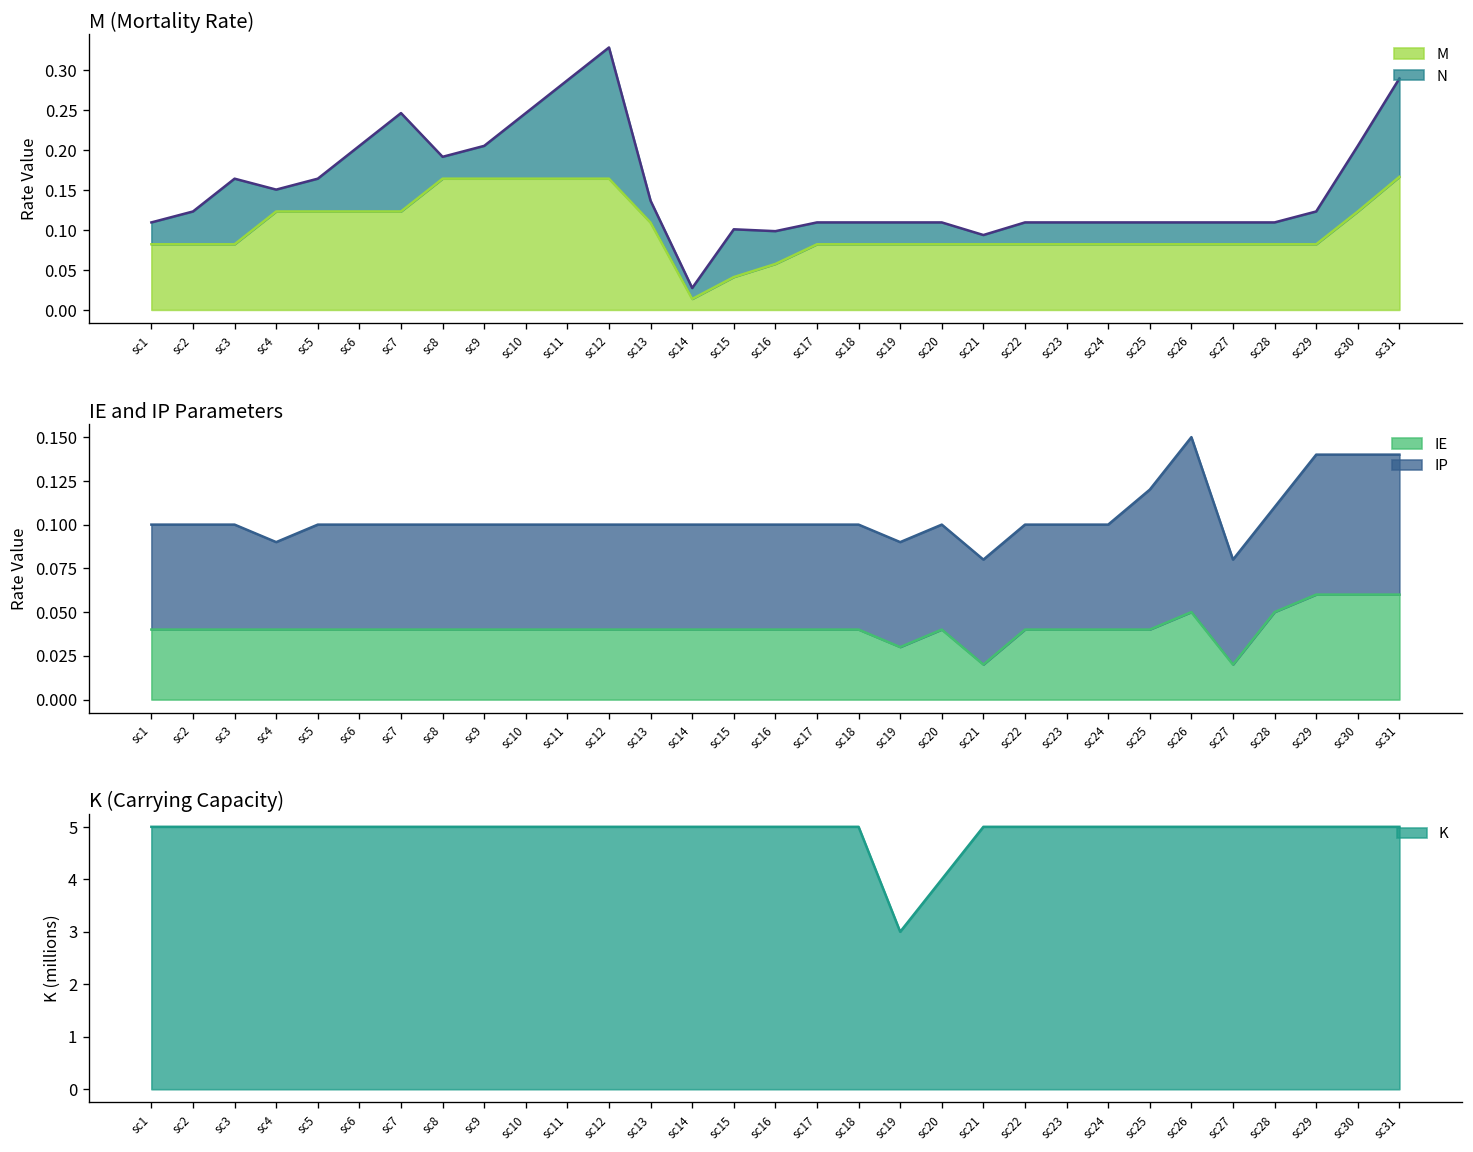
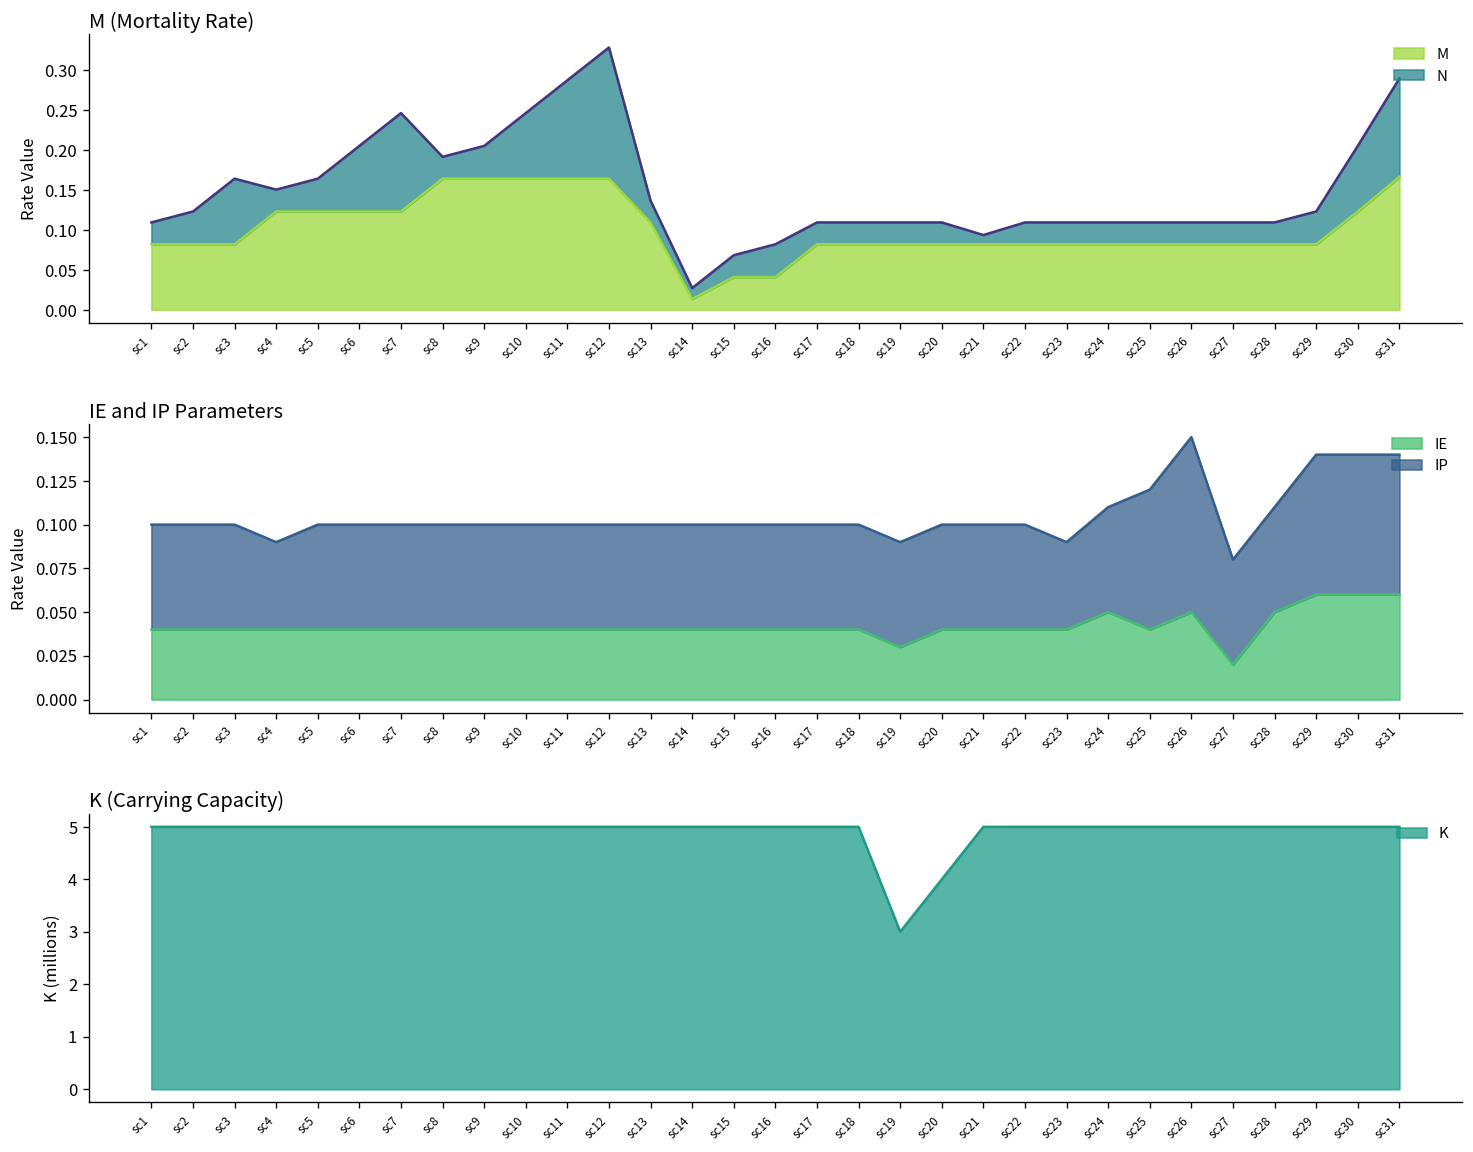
  {
    "M (Mortality Rate)": {
      "M": {
        "sc1": 0.08,
        "sc2": 0.08,
        "sc3": 0.08,
        "sc4": 0.12,
        "sc5": 0.12,
        "sc6": 0.12,
        "sc7": 0.12,
        "sc8": 0.16,
        "sc9": 0.16,
        "sc10": 0.16,
        "sc11": 0.16,
        "sc12": 0.16,
        "sc13": 0.11,
        "sc14": 0.01,
        "sc15": 0.04,
-       "sc16": 0.06,
+       "sc16": 0.04,
        "sc17": 0.08,
        "sc18": 0.08,
        "sc19": 0.08,
        "sc20": 0.08,
        "sc21": 0.08,
        "sc22": 0.08,
        "sc23": 0.08,
        "sc24": 0.08,
        "sc25": 0.08,
        "sc26": 0.08,
        "sc27": 0.08,
        "sc28": 0.08,
        "sc29": 0.08,
        "sc30": 0.12,
        "sc31": 0.17
      },
      "N": {
        "sc1": 0.03,
        "sc2": 0.04,
        "sc3": 0.08,
        "sc4": 0.03,
        "sc5": 0.04,
        "sc6": 0.08,
        "sc7": 0.12,
        "sc8": 0.03,
        "sc9": 0.04,
        "sc10": 0.08,
        "sc11": 0.12,
        "sc12": 0.16,
        "sc13": 0.03,
        "sc14": 0.01,
-       "sc15": 0.06,
+       "sc15": 0.03,
        "sc16": 0.04,
        "sc17": 0.03,
        "sc18": 0.03,
        "sc19": 0.03,
        "sc20": 0.03,
        "sc21": 0.01,
        "sc22": 0.03,
        "sc23": 0.03,
        "sc24": 0.03,
        "sc25": 0.03,
        "sc26": 0.03,
        "sc27": 0.03,
        "sc28": 0.03,
        "sc29": 0.04,
        "sc30": 0.08,
        "sc31": 0.12
      }
    },
    "IE and IP Parameters": {
      "IE": {
        "sc1": 0.04,
        "sc2": 0.04,
        "sc3": 0.04,
        "sc4": 0.04,
        "sc5": 0.04,
        "sc6": 0.04,
        "sc7": 0.04,
        "sc8": 0.04,
        "sc9": 0.04,
        "sc10": 0.04,
        "sc11": 0.04,
        "sc12": 0.04,
        "sc13": 0.04,
        "sc14": 0.04,
        "sc15": 0.04,
        "sc16": 0.04,
        "sc17": 0.04,
        "sc18": 0.04,
        "sc19": 0.03,
        "sc20": 0.04,
-       "sc21": 0.02,
+       "sc21": 0.04,
        "sc22": 0.04,
        "sc23": 0.04,
-       "sc24": 0.04,
+       "sc24": 0.05,
        "sc25": 0.04,
        "sc26": 0.05,
        "sc27": 0.02,
        "sc28": 0.05,
        "sc29": 0.06,
        "sc30": 0.06,
        "sc31": 0.06
      },
      "IP": {
        "sc1": 0.06,
        "sc2": 0.06,
        "sc3": 0.06,
        "sc4": 0.05,
        "sc5": 0.06,
        "sc6": 0.06,
        "sc7": 0.06,
        "sc8": 0.06,
        "sc9": 0.06,
        "sc10": 0.06,
        "sc11": 0.06,
        "sc12": 0.06,
        "sc13": 0.06,
        "sc14": 0.06,
        "sc15": 0.06,
        "sc16": 0.06,
        "sc17": 0.06,
        "sc18": 0.06,
        "sc19": 0.06,
        "sc20": 0.06,
        "sc21": 0.06,
        "sc22": 0.06,
-       "sc23": 0.06,
+       "sc23": 0.05,
        "sc24": 0.06,
        "sc25": 0.08,
        "sc26": 0.10,
        "sc27": 0.06,
        "sc28": 0.06,
        "sc29": 0.08,
        "sc30": 0.08,
        "sc31": 0.08
      }
    },
    "K (Carrying Capacity)": {
      "sc1": 5.0,
      "sc2": 5.0,
      "sc3": 5.0,
      "sc4": 5.0,
      "sc5": 5.0,
      "sc6": 5.0,
      "sc7": 5.0,
      "sc8": 5.0,
      "sc9": 5.0,
      "sc10": 5.0,
      "sc11": 5.0,
      "sc12": 5.0,
      "sc13": 5.0,
      "sc14": 5.0,
      "sc15": 5.0,
      "sc16": 5.0,
      "sc17": 5.0,
      "sc18": 5.0,
      "sc19": 3.0,
      "sc20": 4.0,
      "sc21": 5.0,
      "sc22": 5.0,
      "sc23": 5.0,
      "sc24": 5.0,
      "sc25": 5.0,
      "sc26": 5.0,
      "sc27": 5.0,
      "sc28": 5.0,
      "sc29": 5.0,
      "sc30": 5.0,
      "sc31": 5.0
    }
  }
